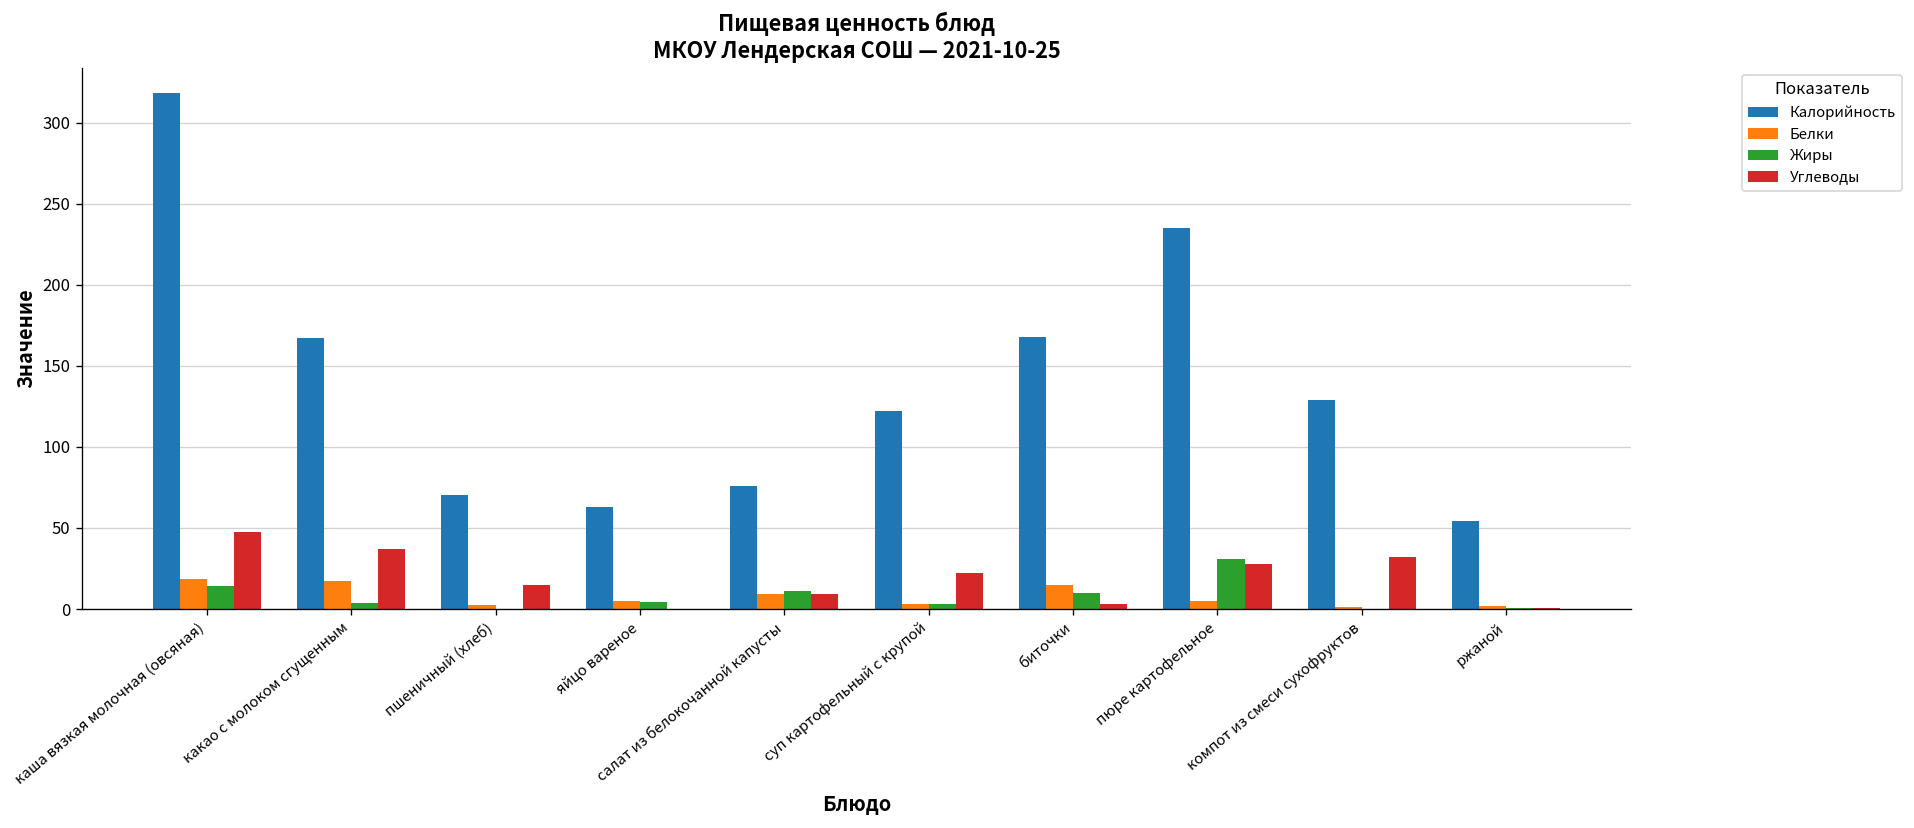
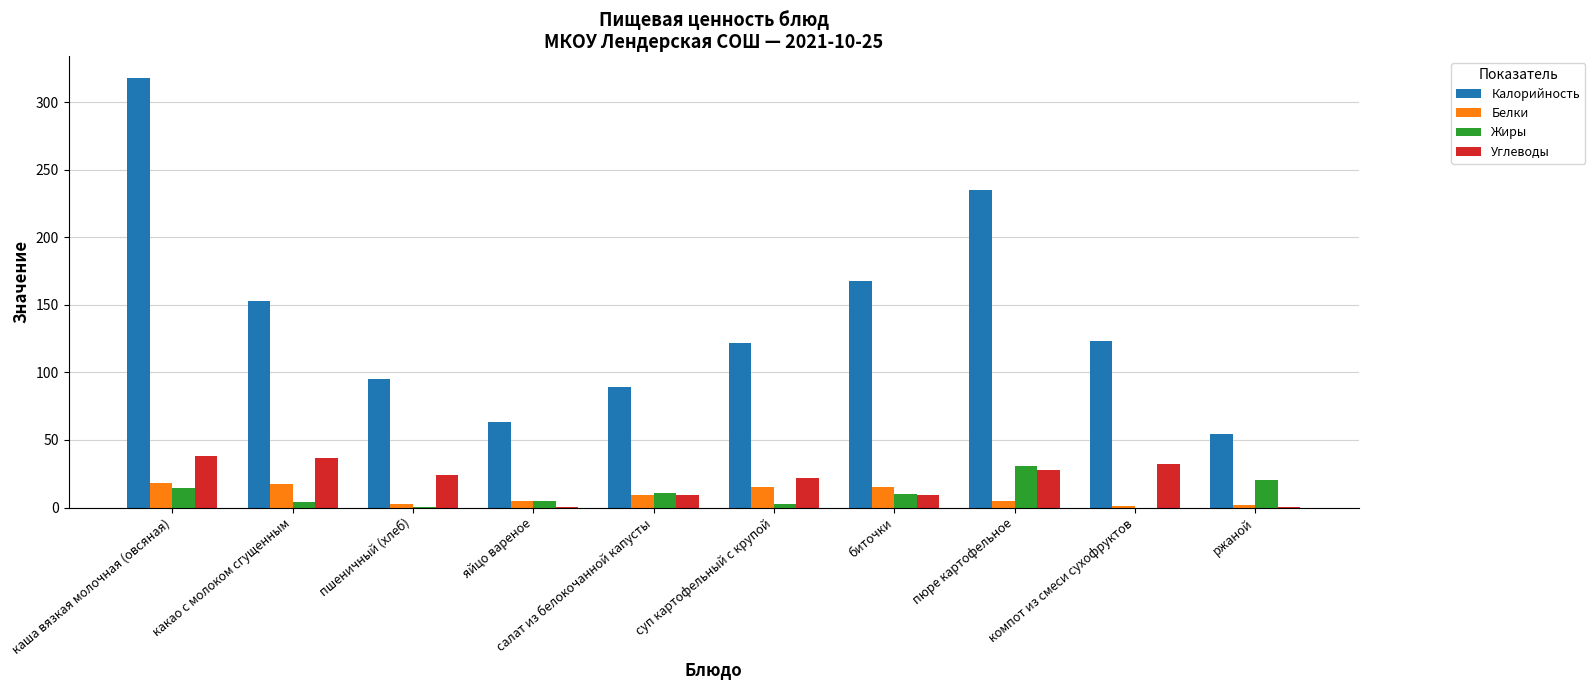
  {
    "Калорийность": {
      "каша вязкая молочная (овсяная)": 318,
-     "какао с молоком сгущенным": 167,
-     "пшеничный (хлеб)": 71,
+     "какао с молоком сгущенным": 153,
+     "пшеничный (хлеб)": 95,
      "яйцо вареное": 63,
-     "салат из белокочанной капусты": 76,
+     "салат из белокочанной капусты": 89,
      "суп картофельный с крупой": 122,
      "биточки": 168,
      "пюре картофельное": 235,
-     "компот из смеси сухофруктов": 129,
+     "компот из смеси сухофруктов": 123,
      "ржаной": 54
    },
    "Белки": {
      "каша вязкая молочная (овсяная)": 18,
      "какао с молоком сгущенным": 17,
      "пшеничный (хлеб)": 2,
      "яйцо вареное": 5,
      "салат из белокочанной капусты": 9,
-     "суп картофельный с крупой": 3,
+     "суп картофельный с крупой": 15,
      "биточки": 15,
      "пюре картофельное": 5,
      "ржаной": 2
    },
    "Жиры": {
      "каша вязкая молочная (овсяная)": 14,
      "какао с молоком сгущенным": 4,
      "яйцо вареное": 5,
      "салат из белокочанной капусты": 11,
      "суп картофельный с крупой": 3,
      "биточки": 10,
      "пюре картофельное": 31,
      "компот из смеси сухофруктов": 0,
-     "ржаной": 0
+     "ржаной": 20
    },
    "Углеводы": {
-     "каша вязкая молочная (овсяная)": 47,
+     "каша вязкая молочная (овсяная)": 38,
      "какао с молоком сгущенным": 37,
-     "пшеничный (хлеб)": 15,
+     "пшеничный (хлеб)": 24,
      "салат из белокочанной капусты": 9,
      "суп картофельный с крупой": 22,
-     "биточки": 3,
+     "биточки": 9,
      "пюре картофельное": 28,
      "компот из смеси сухофруктов": 32
    }
  }
